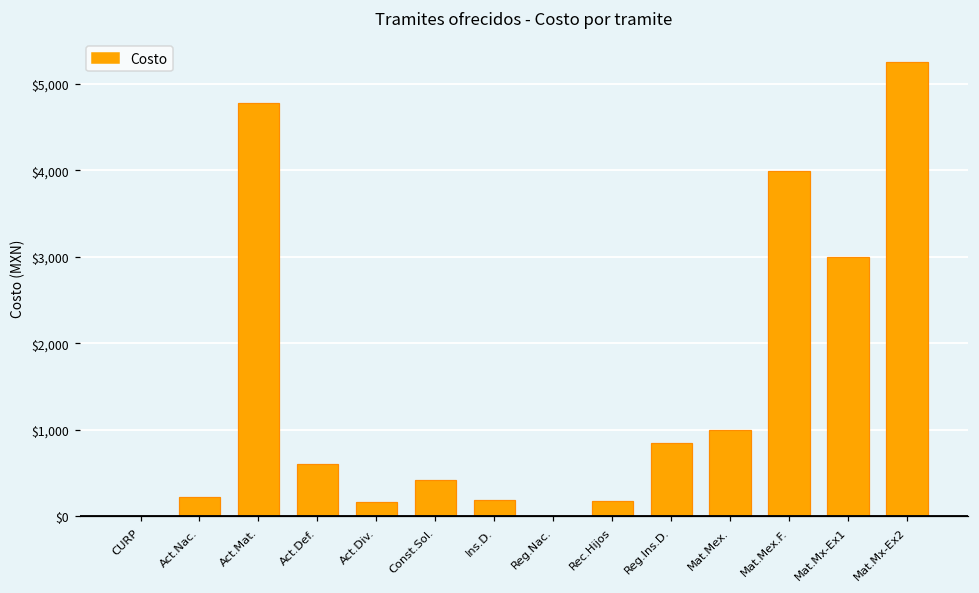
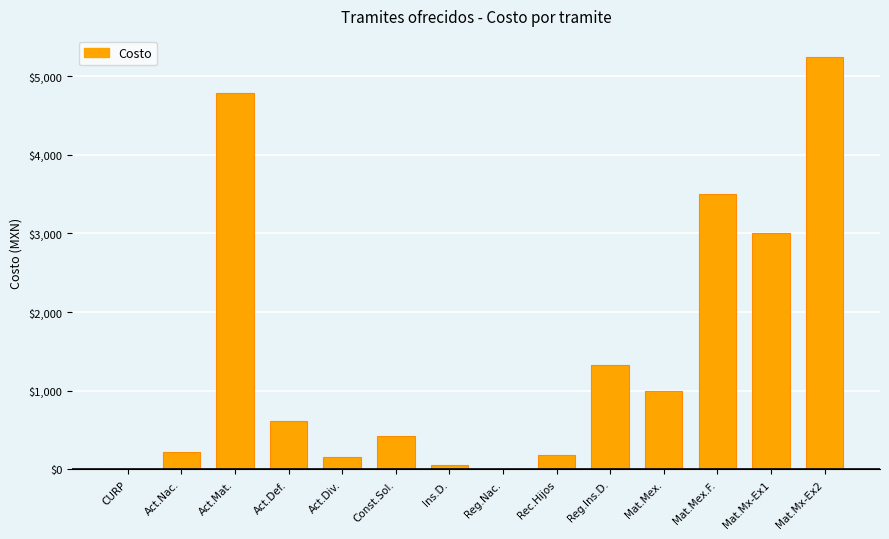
  {
    "CURP": "$0",
    "Act.Nac.": "$200",
    "Act.Mat.": "$4,800",
    "Act.Def.": "$600",
    "Act.Div.": "$200",
    "Const.Sol.": "$400",
-   "Ins.D.": "$200",
+   "Ins.D.": "$100",
    "Reg.Nac.": "$0",
    "Rec.Hijos": "$200",
-   "Reg.Ins.D.": "$900",
+   "Reg.Ins.D.": "$1,300",
    "Mat.Mex.": "$1,000",
-   "Mat.Mex.F.": "$4,000",
+   "Mat.Mex.F.": "$3,500",
    "Mat.Mx-Ex1": "$3,000",
    "Mat.Mx-Ex2": "$5,300"
  }
